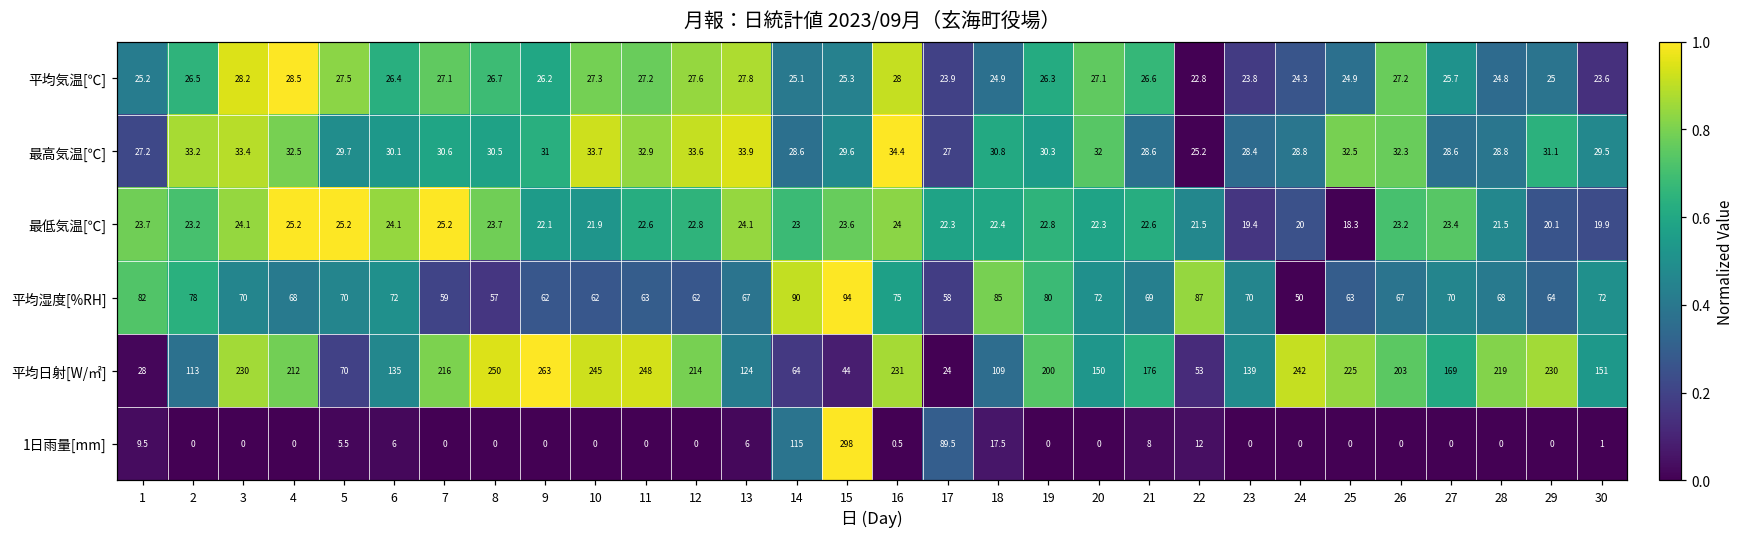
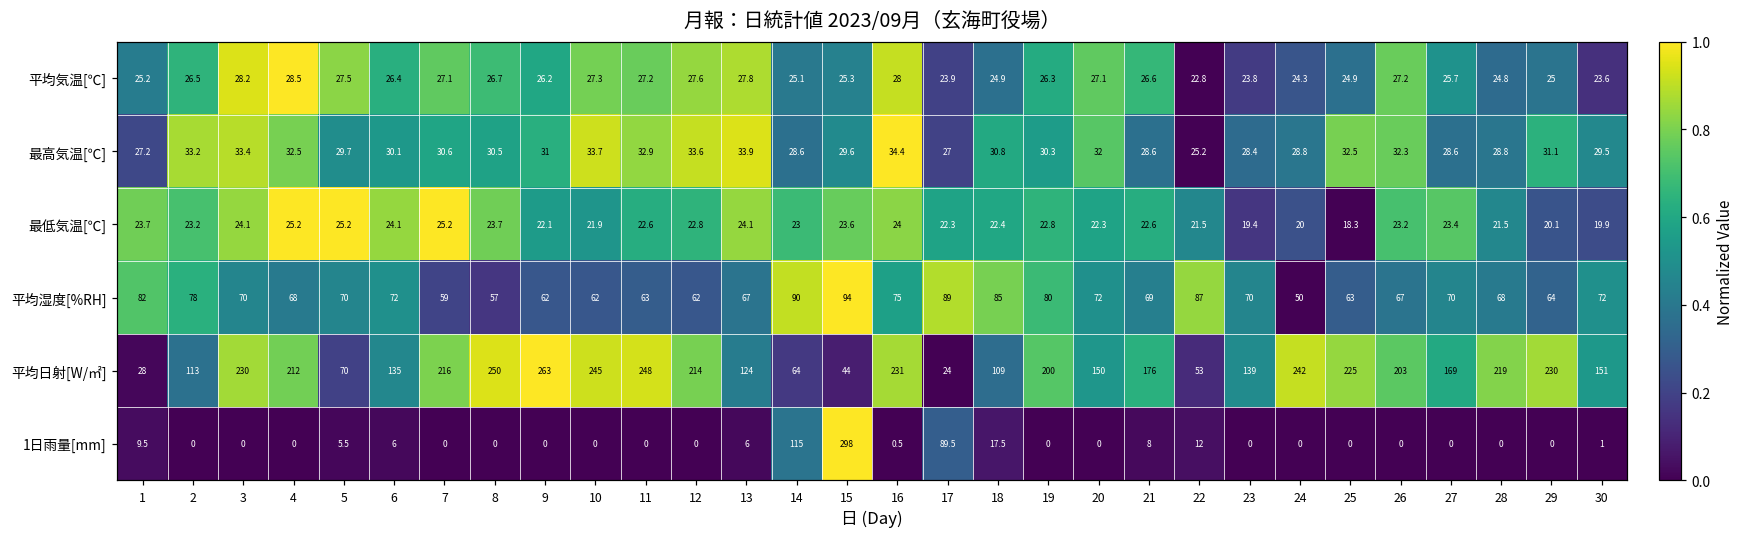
  {
    "平均気温[℃]": {
      "1": 25.2,
      "2": 26.5,
      "3": 28.2,
      "4": 28.5,
      "5": 27.5,
      "6": 26.4,
      "7": 27.1,
      "8": 26.7,
      "9": 26.2,
      "10": 27.3,
      "11": 27.2,
      "12": 27.6,
      "13": 27.8,
      "14": 25.1,
      "15": 25.3,
      "16": 28,
      "17": 23.9,
      "18": 24.9,
      "19": 26.3,
      "20": 27.1,
      "21": 26.6,
      "22": 22.8,
      "23": 23.8,
      "24": 24.3,
      "25": 24.9,
      "26": 27.2,
      "27": 25.7,
      "28": 24.8,
      "29": 25,
      "30": 23.6
    },
    "最高気温[℃]": {
      "1": 27.2,
      "2": 33.2,
      "3": 33.4,
      "4": 32.5,
      "5": 29.7,
      "6": 30.1,
      "7": 30.6,
      "8": 30.5,
      "9": 31,
      "10": 33.7,
      "11": 32.9,
      "12": 33.6,
      "13": 33.9,
      "14": 28.6,
      "15": 29.6,
      "16": 34.4,
      "17": 27,
      "18": 30.8,
      "19": 30.3,
      "20": 32,
      "21": 28.6,
      "22": 25.2,
      "23": 28.4,
      "24": 28.8,
      "25": 32.5,
      "26": 32.3,
      "27": 28.6,
      "28": 28.8,
      "29": 31.1,
      "30": 29.5
    },
    "最低気温[℃]": {
      "1": 23.7,
      "2": 23.2,
      "3": 24.1,
      "4": 25.2,
      "5": 25.2,
      "6": 24.1,
      "7": 25.2,
      "8": 23.7,
      "9": 22.1,
      "10": 21.9,
      "11": 22.6,
      "12": 22.8,
      "13": 24.1,
      "14": 23,
      "15": 23.6,
      "16": 24,
      "17": 22.3,
      "18": 22.4,
      "19": 22.8,
      "20": 22.3,
      "21": 22.6,
      "22": 21.5,
      "23": 19.4,
      "24": 20,
      "25": 18.3,
      "26": 23.2,
      "27": 23.4,
      "28": 21.5,
      "29": 20.1,
      "30": 19.9
    },
    "平均湿度[%RH]": {
      "1": 82,
      "2": 78,
      "3": 70,
      "4": 68,
      "5": 70,
      "6": 72,
      "7": 59,
      "8": 57,
      "9": 62,
      "10": 62,
      "11": 63,
      "12": 62,
      "13": 67,
      "14": 90,
      "15": 94,
      "16": 75,
-     "17": 58,
+     "17": 89,
      "18": 85,
      "19": 80,
      "20": 72,
      "21": 69,
      "22": 87,
      "23": 70,
      "24": 50,
      "25": 63,
      "26": 67,
      "27": 70,
      "28": 68,
      "29": 64,
      "30": 72
    },
    "平均日射[W/㎡]": {
      "1": 28,
      "2": 113,
      "3": 230,
      "4": 212,
      "5": 70,
      "6": 135,
      "7": 216,
      "8": 250,
      "9": 263,
      "10": 245,
      "11": 248,
      "12": 214,
      "13": 124,
      "14": 64,
      "15": 44,
      "16": 231,
      "17": 24,
      "18": 109,
      "19": 200,
      "20": 150,
      "21": 176,
      "22": 53,
      "23": 139,
      "24": 242,
      "25": 225,
      "26": 203,
      "27": 169,
      "28": 219,
      "29": 230,
      "30": 151
    },
    "1日雨量[mm]": {
      "1": 9.5,
      "2": 0,
      "3": 0,
      "4": 0,
      "5": 5.5,
      "6": 6,
      "7": 0,
      "8": 0,
      "9": 0,
      "10": 0,
      "11": 0,
      "12": 0,
      "13": 6,
      "14": 115,
      "15": 298,
      "16": 0.5,
      "17": 89.5,
      "18": 17.5,
      "19": 0,
      "20": 0,
      "21": 8,
      "22": 12,
      "23": 0,
      "24": 0,
      "25": 0,
      "26": 0,
      "27": 0,
      "28": 0,
      "29": 0,
      "30": 1
    }
  }
